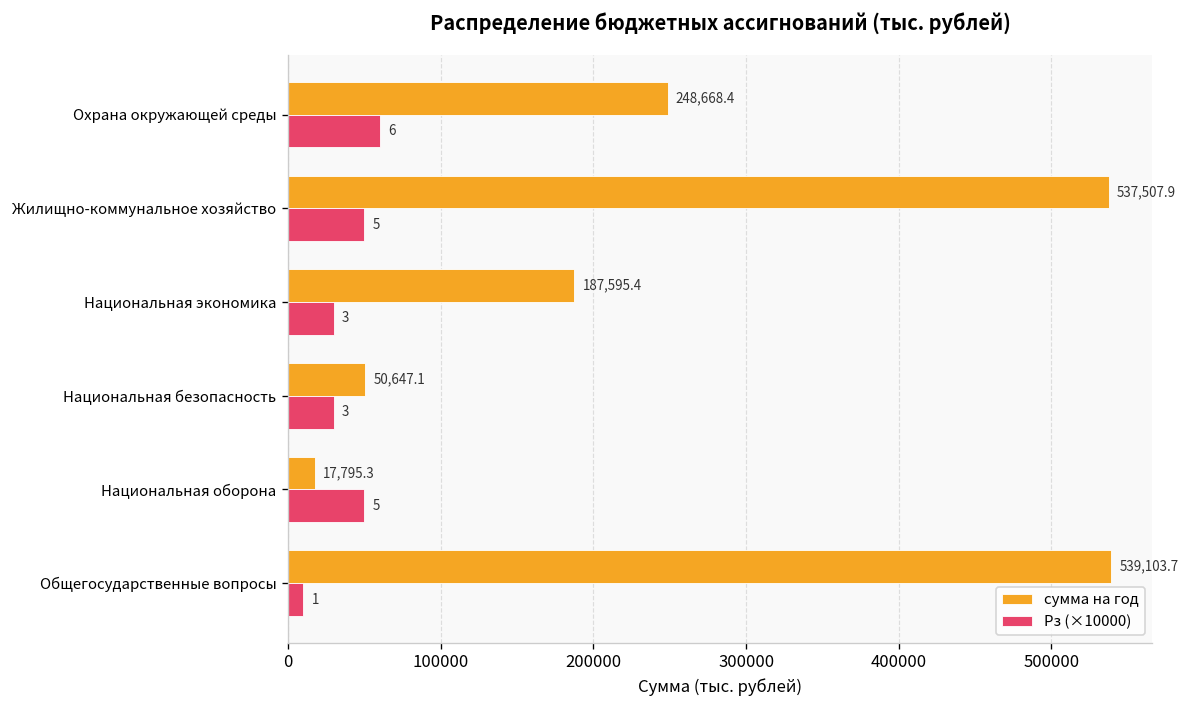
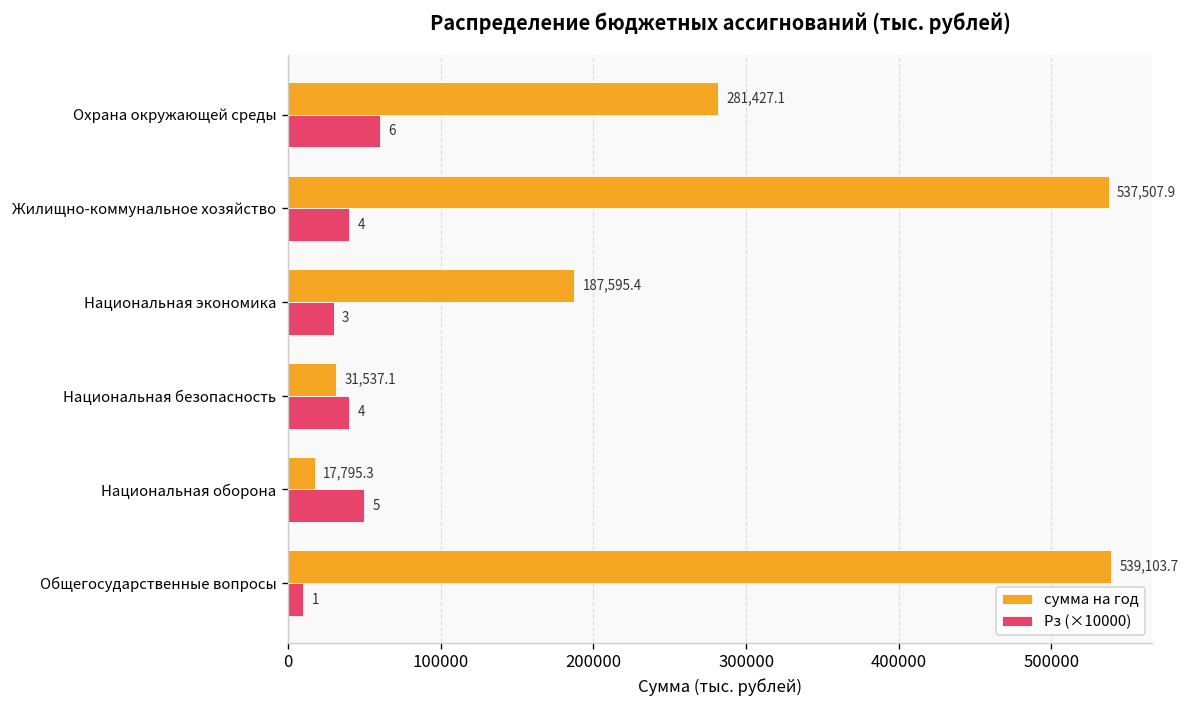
  {
    "сумма на год": {
-     "Охрана окружающей среды": "248,668.4",
+     "Охрана окружающей среды": "281,427.1",
      "Жилищно-коммунальное хозяйство": "537,507.9",
      "Национальная экономика": "187,595.4",
-     "Национальная безопасность": "50,647.1",
+     "Национальная безопасность": "31,537.1",
      "Национальная оборона": "17,795.3",
      "Общегосударственные вопросы": "539,103.7"
    },
    "Рз (×10000)": {
-     "Жилищно-коммунальное хозяйство": "5",
-     "Национальная безопасность": "3"
+     "Жилищно-коммунальное хозяйство": "4",
+     "Национальная безопасность": "4"
    }
  }
